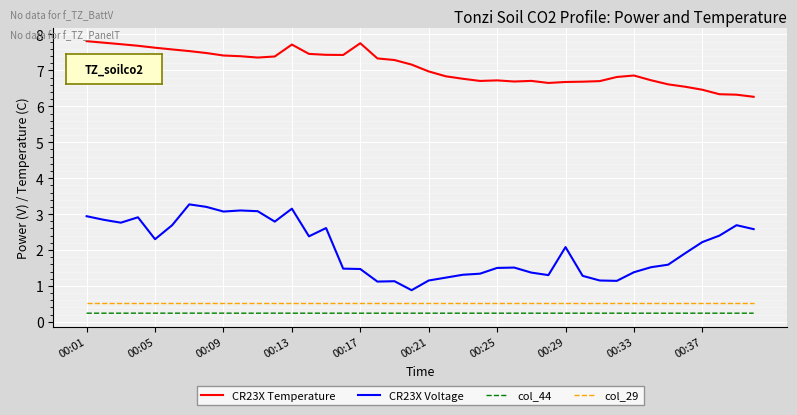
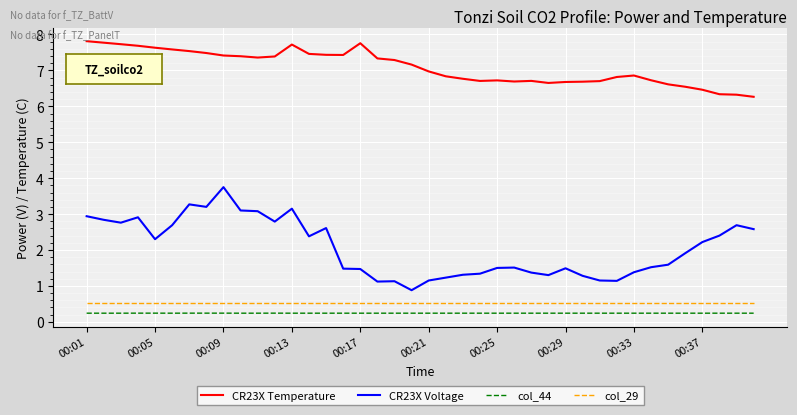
  {
    "CR23X Temperature": {
      "00:01": 7.8,
      "00:05": 7.6,
      "00:09": 7.4,
      "00:13": 7.7,
      "00:17": 7.8,
      "00:21": 7.0,
      "00:25": 6.7,
      "00:29": 6.7,
      "00:33": 6.9,
      "00:37": 6.5
    },
    "CR23X Voltage": {
      "00:01": 2.9,
      "00:05": 2.3,
-     "00:09": 3.1,
+     "00:09": 3.8,
      "00:13": 3.2,
      "00:17": 1.5,
      "00:21": 1.2,
      "00:25": 1.5,
-     "00:29": 2.1,
+     "00:29": 1.5,
      "00:33": 1.4,
      "00:37": 2.2
    },
    "col_44": {
      "00:01": 0.2,
      "00:05": 0.2,
      "00:09": 0.2,
      "00:13": 0.2,
      "00:17": 0.2,
      "00:21": 0.2,
      "00:25": 0.2,
      "00:29": 0.2,
      "00:33": 0.2,
      "00:37": 0.2
    },
    "col_29": {
      "00:01": 0.5,
      "00:05": 0.5,
      "00:09": 0.5,
      "00:13": 0.5,
      "00:17": 0.5,
      "00:21": 0.5,
      "00:25": 0.5,
      "00:29": 0.5,
      "00:33": 0.5,
      "00:37": 0.5
    }
  }
